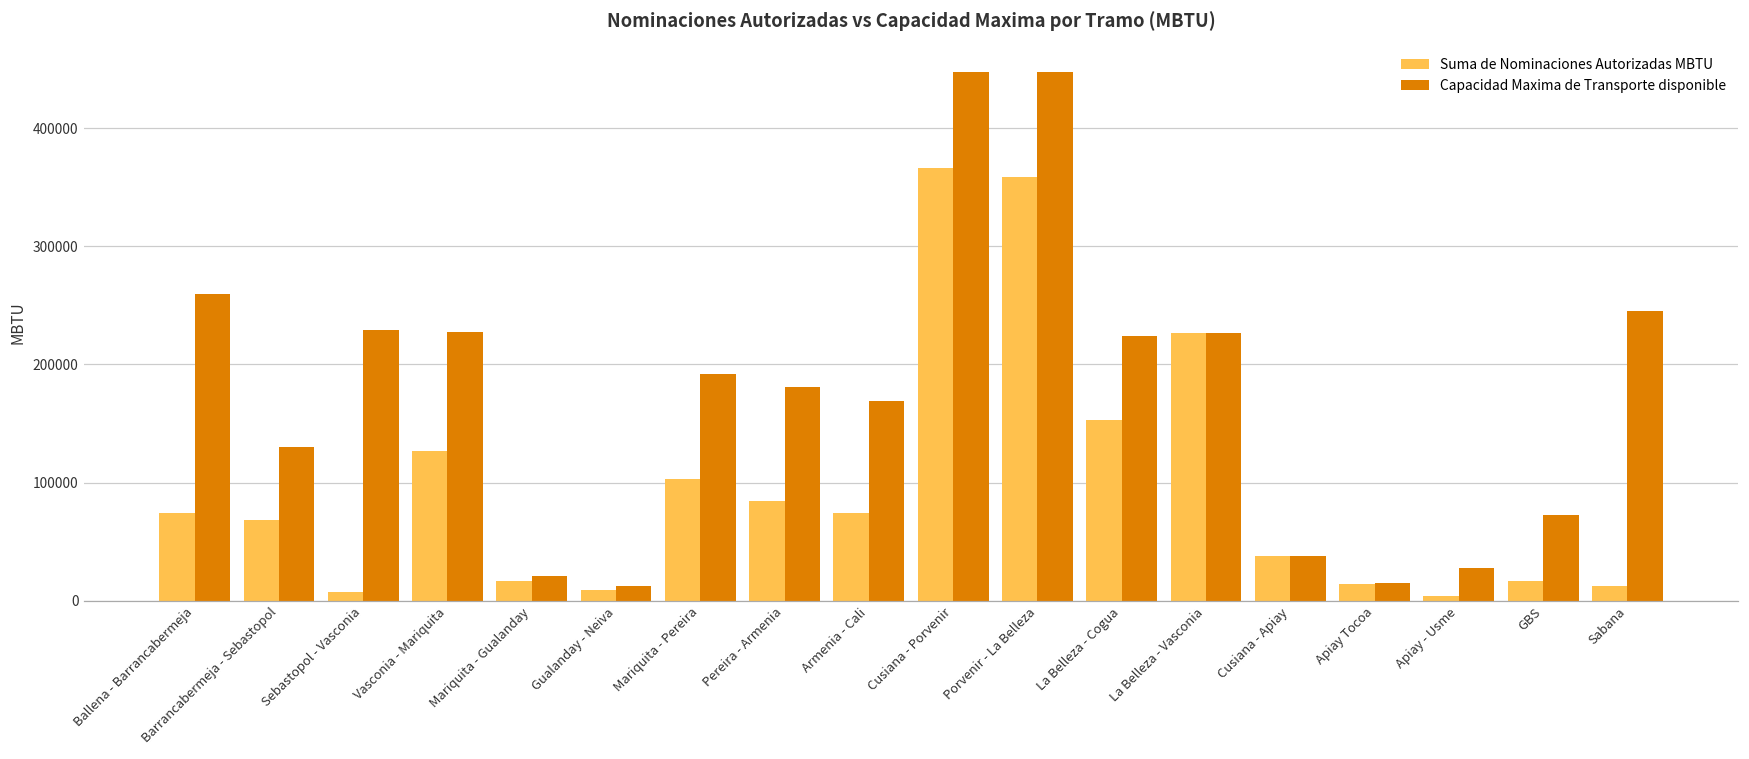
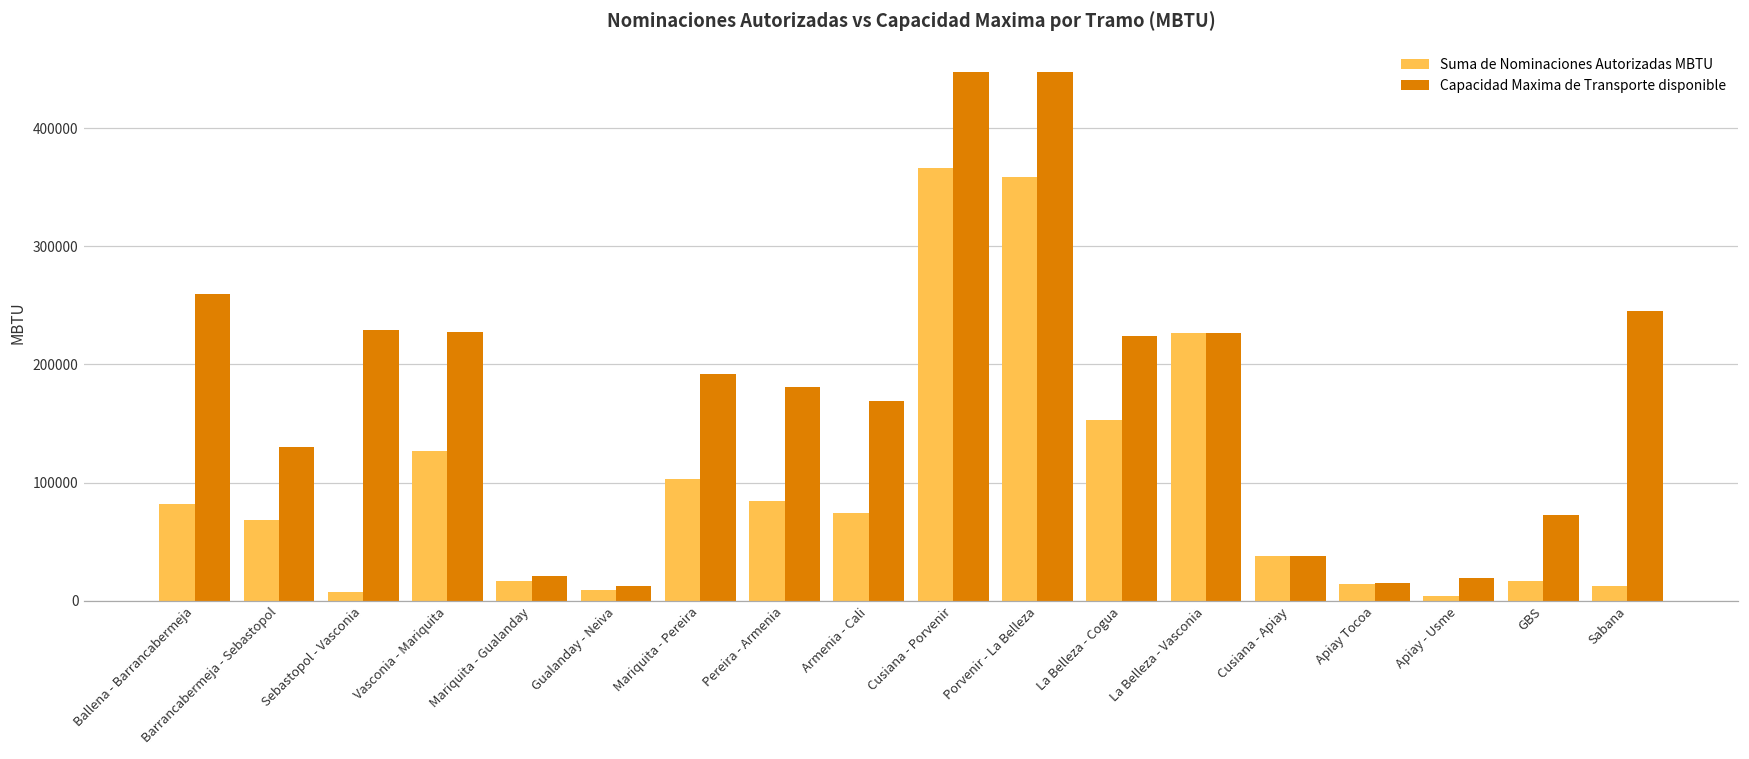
  {
    "Suma de Nominaciones Autorizadas MBTU": {
-     "Ballena - Barrancabermeja": 74000,
+     "Ballena - Barrancabermeja": 82000,
      "Barrancabermeja - Sebastopol": 69000,
      "Sebastopol - Vasconia": 7000,
      "Vasconia - Mariquita": 127000,
      "Mariquita - Gualanday": 17000,
      "Gualanday - Neiva": 10000,
      "Mariquita - Pereira": 103000,
      "Pereira - Armenia": 85000,
      "Armenia - Cali": 75000,
      "Cusiana - Porvenir": 367000,
      "Porvenir - La Belleza": 358000,
      "La Belleza - Cogua": 153000,
      "La Belleza - Vasconia": 227000,
      "Cusiana - Apiay": 38000,
      "Apiay Tocoa": 14000,
      "Apiay - Usme": 4000,
      "GBS": 17000,
      "Sabana": 12000
    },
    "Capacidad Maxima de Transporte disponible": {
      "Ballena - Barrancabermeja": 260000,
      "Barrancabermeja - Sebastopol": 130000,
      "Sebastopol - Vasconia": 230000,
      "Vasconia - Mariquita": 228000,
      "Mariquita - Gualanday": 21000,
      "Gualanday - Neiva": 13000,
      "Mariquita - Pereira": 192000,
      "Pereira - Armenia": 181000,
      "Armenia - Cali": 169000,
      "Cusiana - Porvenir": 448000,
      "Porvenir - La Belleza": 448000,
      "La Belleza - Cogua": 224000,
      "La Belleza - Vasconia": 227000,
      "Cusiana - Apiay": 38000,
      "Apiay Tocoa": 15000,
-     "Apiay - Usme": 28000,
+     "Apiay - Usme": 20000,
      "GBS": 73000,
      "Sabana": 246000
    }
  }
